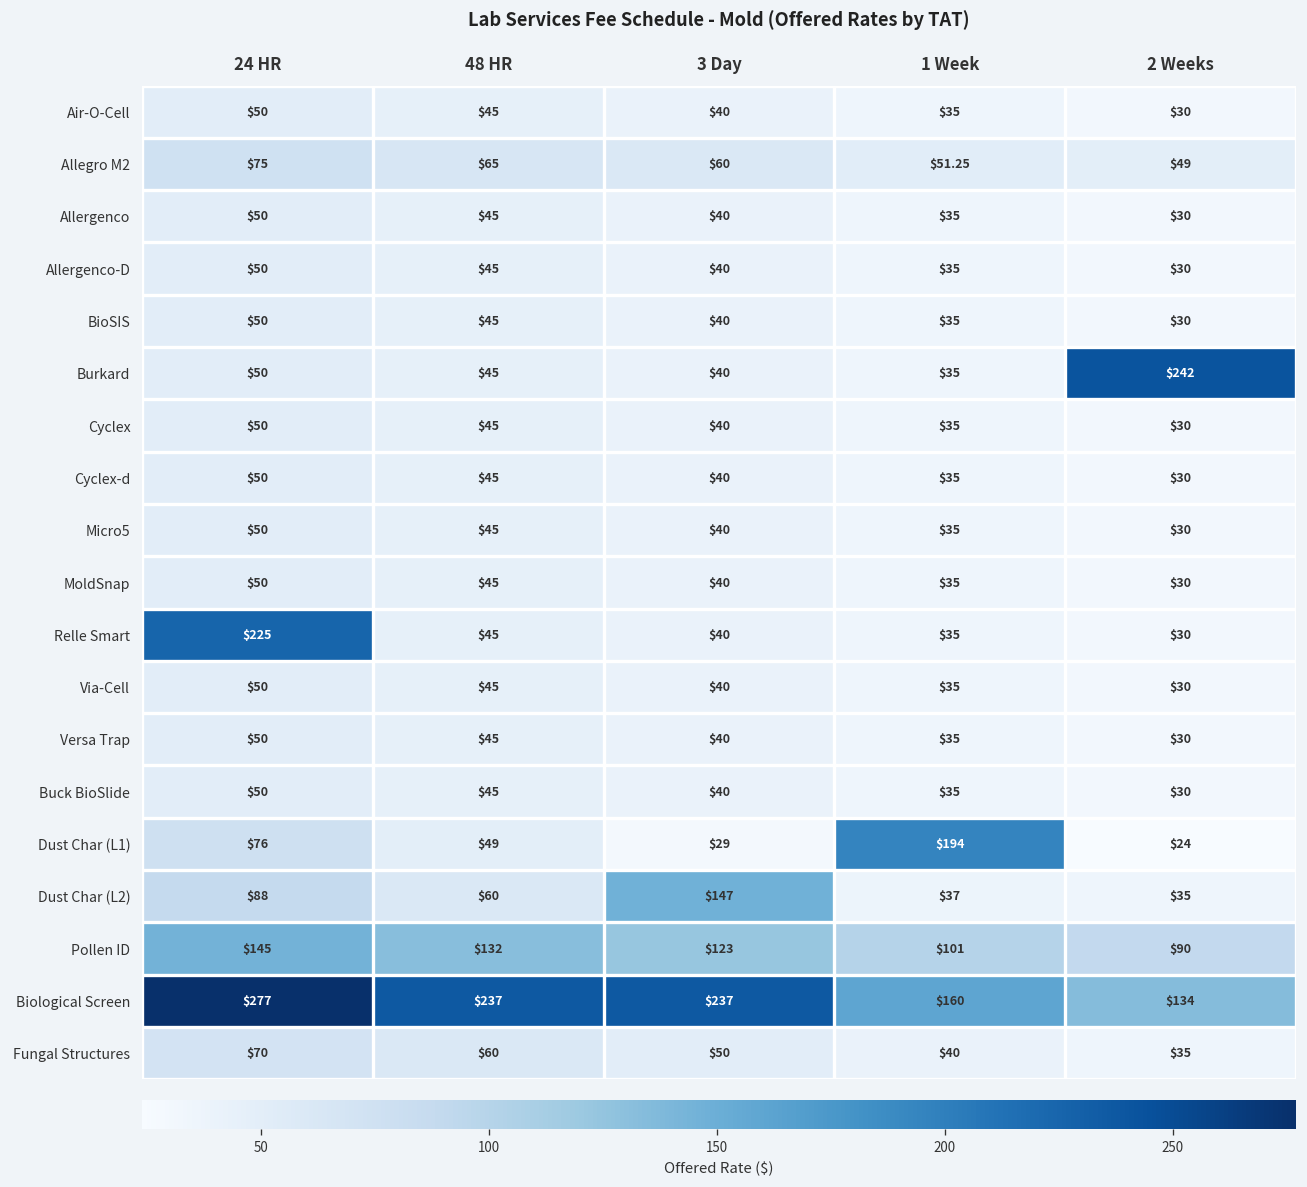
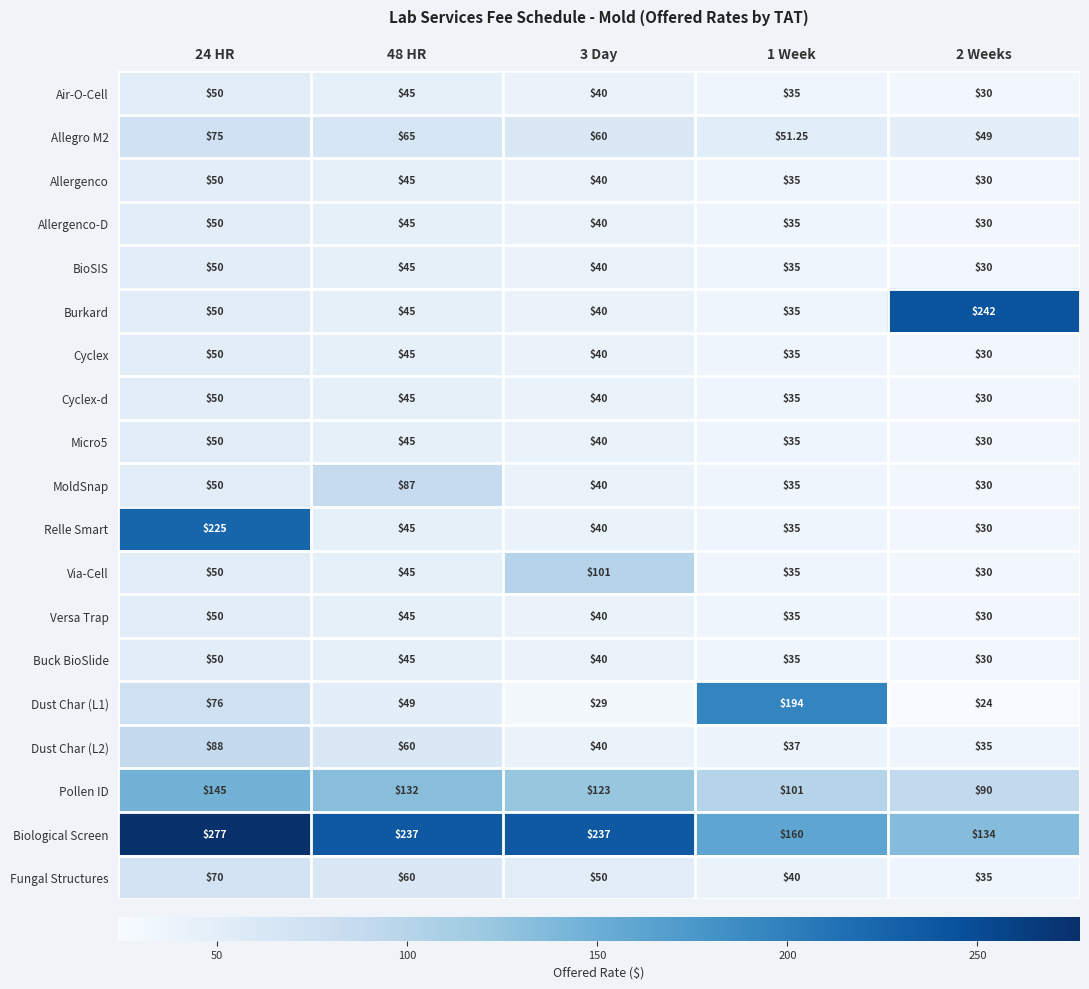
  {
    "Air-O-Cell": {
      "24 HR": "$50",
      "48 HR": "$45",
      "3 Day": "$40",
      "1 Week": "$35",
      "2 Weeks": "$30"
    },
    "Allegro M2": {
      "24 HR": "$75",
      "48 HR": "$65",
      "3 Day": "$60",
      "1 Week": "$51.25",
      "2 Weeks": "$49"
    },
    "Allergenco": {
      "24 HR": "$50",
      "48 HR": "$45",
      "3 Day": "$40",
      "1 Week": "$35",
      "2 Weeks": "$30"
    },
    "Allergenco-D": {
      "24 HR": "$50",
      "48 HR": "$45",
      "3 Day": "$40",
      "1 Week": "$35",
      "2 Weeks": "$30"
    },
    "BioSIS": {
      "24 HR": "$50",
      "48 HR": "$45",
      "3 Day": "$40",
      "1 Week": "$35",
      "2 Weeks": "$30"
    },
    "Burkard": {
      "24 HR": "$50",
      "48 HR": "$45",
      "3 Day": "$40",
      "1 Week": "$35",
      "2 Weeks": "$242"
    },
    "Cyclex": {
      "24 HR": "$50",
      "48 HR": "$45",
      "3 Day": "$40",
      "1 Week": "$35",
      "2 Weeks": "$30"
    },
    "Cyclex-d": {
      "24 HR": "$50",
      "48 HR": "$45",
      "3 Day": "$40",
      "1 Week": "$35",
      "2 Weeks": "$30"
    },
    "Micro5": {
      "24 HR": "$50",
      "48 HR": "$45",
      "3 Day": "$40",
      "1 Week": "$35",
      "2 Weeks": "$30"
    },
    "MoldSnap": {
      "24 HR": "$50",
-     "48 HR": "$45",
+     "48 HR": "$87",
      "3 Day": "$40",
      "1 Week": "$35",
      "2 Weeks": "$30"
    },
    "Relle Smart": {
      "24 HR": "$225",
      "48 HR": "$45",
      "3 Day": "$40",
      "1 Week": "$35",
      "2 Weeks": "$30"
    },
    "Via-Cell": {
      "24 HR": "$50",
      "48 HR": "$45",
-     "3 Day": "$40",
+     "3 Day": "$101",
      "1 Week": "$35",
      "2 Weeks": "$30"
    },
    "Versa Trap": {
      "24 HR": "$50",
      "48 HR": "$45",
      "3 Day": "$40",
      "1 Week": "$35",
      "2 Weeks": "$30"
    },
    "Buck BioSlide": {
      "24 HR": "$50",
      "48 HR": "$45",
      "3 Day": "$40",
      "1 Week": "$35",
      "2 Weeks": "$30"
    },
    "Dust Char (L1)": {
      "24 HR": "$76",
      "48 HR": "$49",
      "3 Day": "$29",
      "1 Week": "$194",
      "2 Weeks": "$24"
    },
    "Dust Char (L2)": {
      "24 HR": "$88",
      "48 HR": "$60",
-     "3 Day": "$147",
+     "3 Day": "$40",
      "1 Week": "$37",
      "2 Weeks": "$35"
    },
    "Pollen ID": {
      "24 HR": "$145",
      "48 HR": "$132",
      "3 Day": "$123",
      "1 Week": "$101",
      "2 Weeks": "$90"
    },
    "Biological Screen": {
      "24 HR": "$277",
      "48 HR": "$237",
      "3 Day": "$237",
      "1 Week": "$160",
      "2 Weeks": "$134"
    },
    "Fungal Structures": {
      "24 HR": "$70",
      "48 HR": "$60",
      "3 Day": "$50",
      "1 Week": "$40",
      "2 Weeks": "$35"
    }
  }
